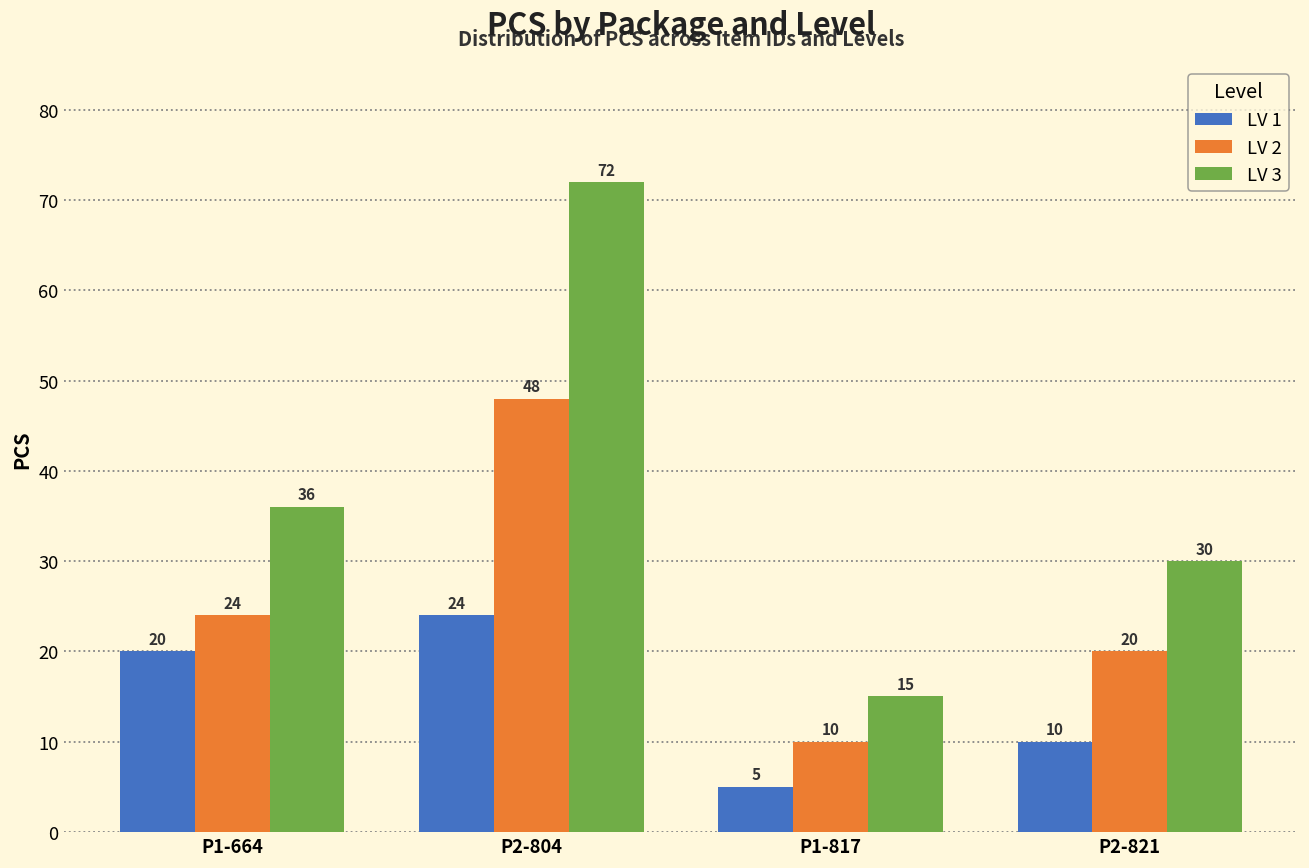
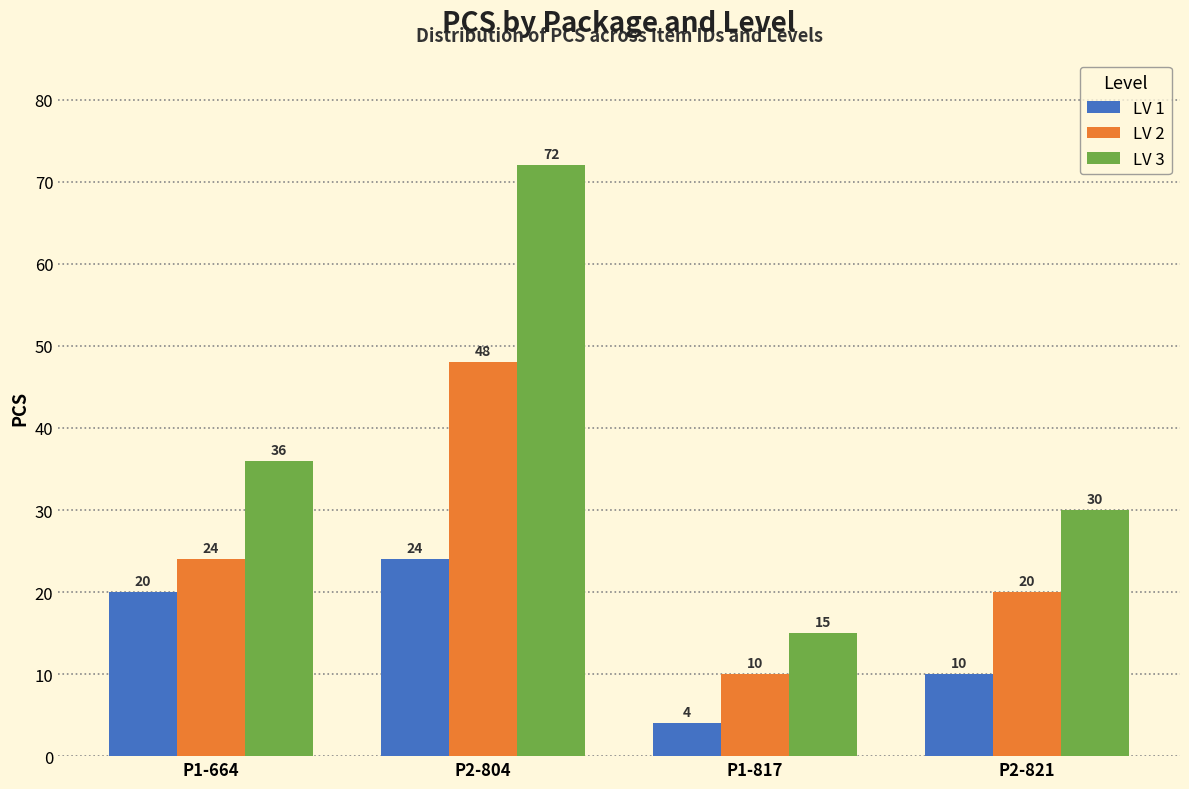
  {
    "LV 1": {
      "P1-664": 20,
      "P2-804": 24,
-     "P1-817": 5,
+     "P1-817": 4,
      "P2-821": 10
    },
    "LV 2": {
      "P1-664": 24,
      "P2-804": 48,
      "P1-817": 10,
      "P2-821": 20
    },
    "LV 3": {
      "P1-664": 36,
      "P2-804": 72,
      "P1-817": 15,
      "P2-821": 30
    }
  }
